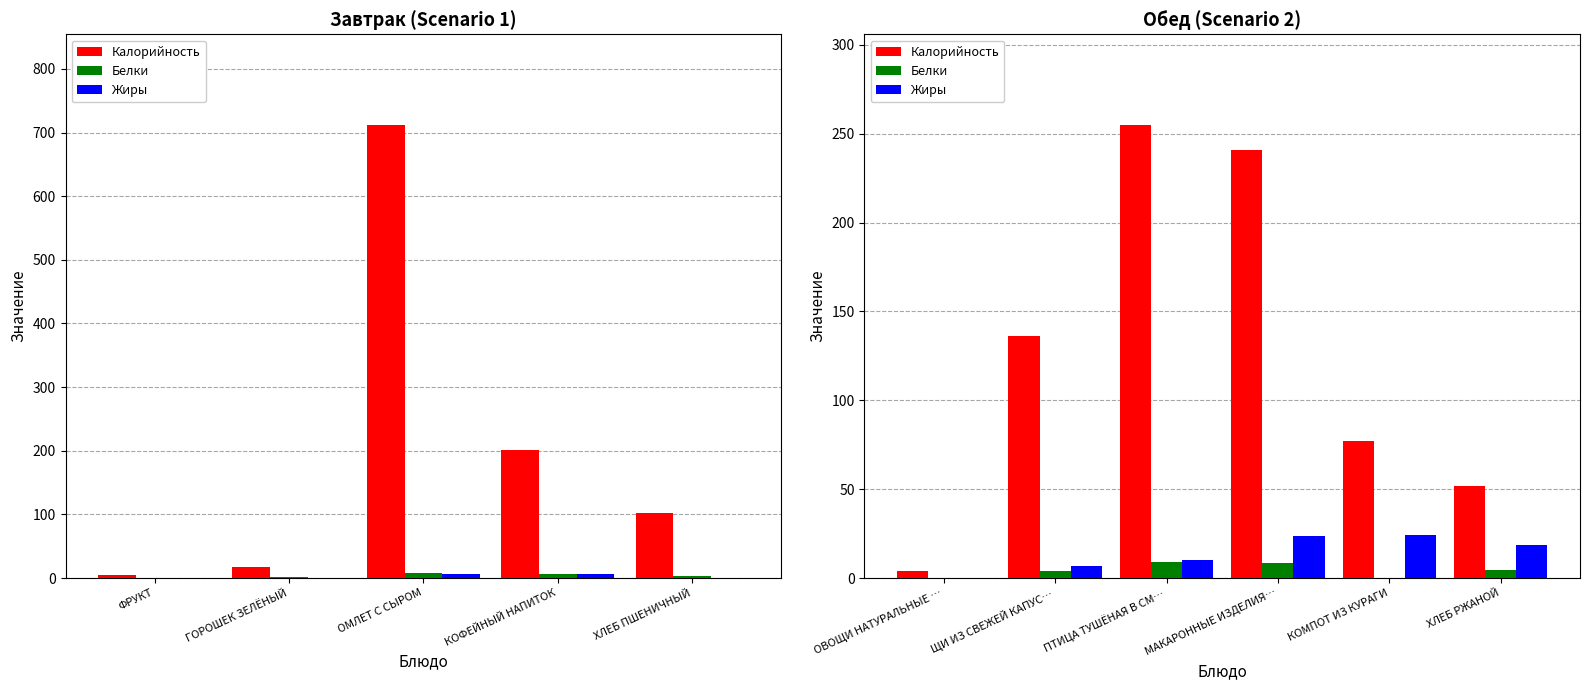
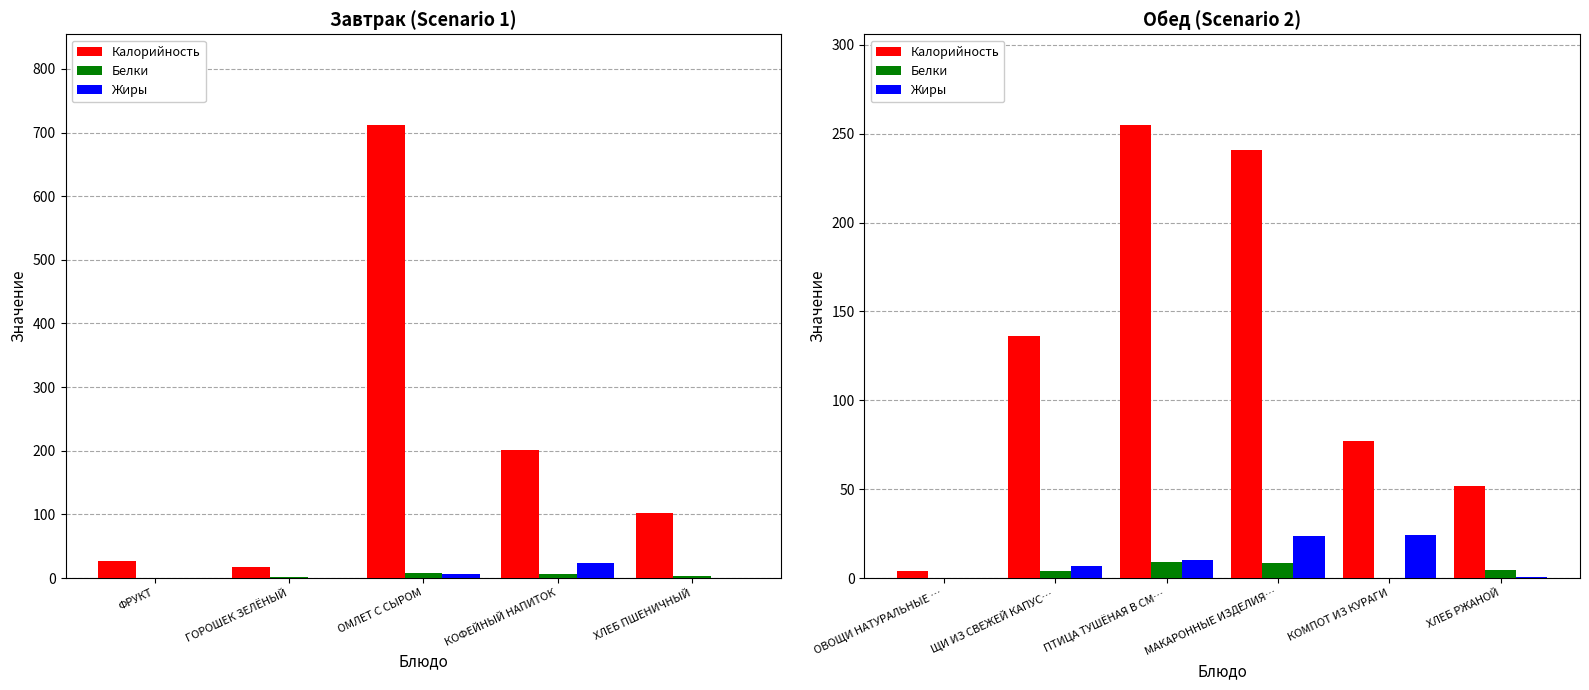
  {
    "Завтрак (Scenario 1)": {
      "Калорийность": {
-       "ФРУКТ": 0,
+       "ФРУКТ": 30,
        "ГОРОШЕК ЗЕЛЁНЫЙ": 20,
        "ОМЛЕТ С СЫРОМ": 710,
        "КОФЕЙНЫЙ НАПИТОК": 200,
        "ХЛЕБ ПШЕНИЧНЫЙ": 100
      },
      "Белки": {
        "ОМЛЕТ С СЫРОМ": 10,
        "КОФЕЙНЫЙ НАПИТОК": 10
      },
      "Жиры": {
        "ОМЛЕТ С СЫРОМ": 10,
-       "КОФЕЙНЫЙ НАПИТОК": 10
+       "КОФЕЙНЫЙ НАПИТОК": 20
      }
    },
    "Обед (Scenario 2)": {
      "Калорийность": {
        "ОВОЩИ НАТУРАЛЬНЫЕ …": 4,
        "ЩИ ИЗ СВЕЖЕЙ КАПУС…": 136,
        "ПТИЦА ТУШЁНАЯ В СМ…": 255,
        "МАКАРОННЫЕ ИЗДЕЛИЯ…": 241,
        "КОМПОТ ИЗ КУРАГИ": 77,
        "ХЛЕБ РЖАНОЙ": 52
      },
      "Белки": {
        "ЩИ ИЗ СВЕЖЕЙ КАПУС…": 4,
        "ПТИЦА ТУШЁНАЯ В СМ…": 9,
        "МАКАРОННЫЕ ИЗДЕЛИЯ…": 9,
        "КОМПОТ ИЗ КУРАГИ": 0,
        "ХЛЕБ РЖАНОЙ": 5
      },
      "Жиры": {
        "ОВОЩИ НАТУРАЛЬНЫЕ …": 0,
        "ЩИ ИЗ СВЕЖЕЙ КАПУС…": 7,
        "ПТИЦА ТУШЁНАЯ В СМ…": 10,
        "МАКАРОННЫЕ ИЗДЕЛИЯ…": 24,
        "КОМПОТ ИЗ КУРАГИ": 24,
-       "ХЛЕБ РЖАНОЙ": 19
+       "ХЛЕБ РЖАНОЙ": 0
      }
    }
  }
